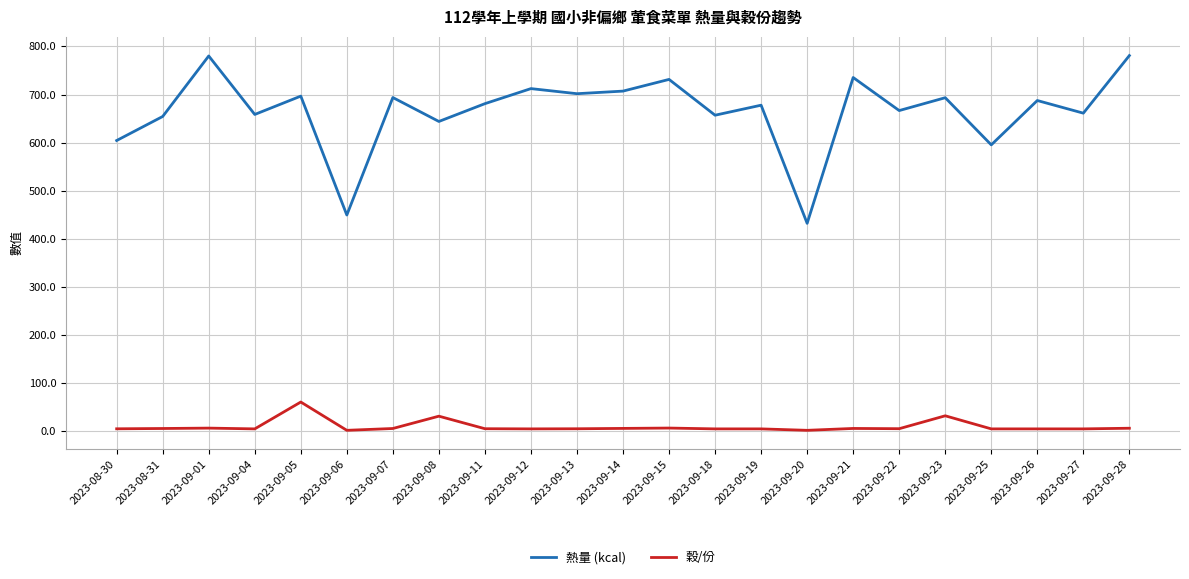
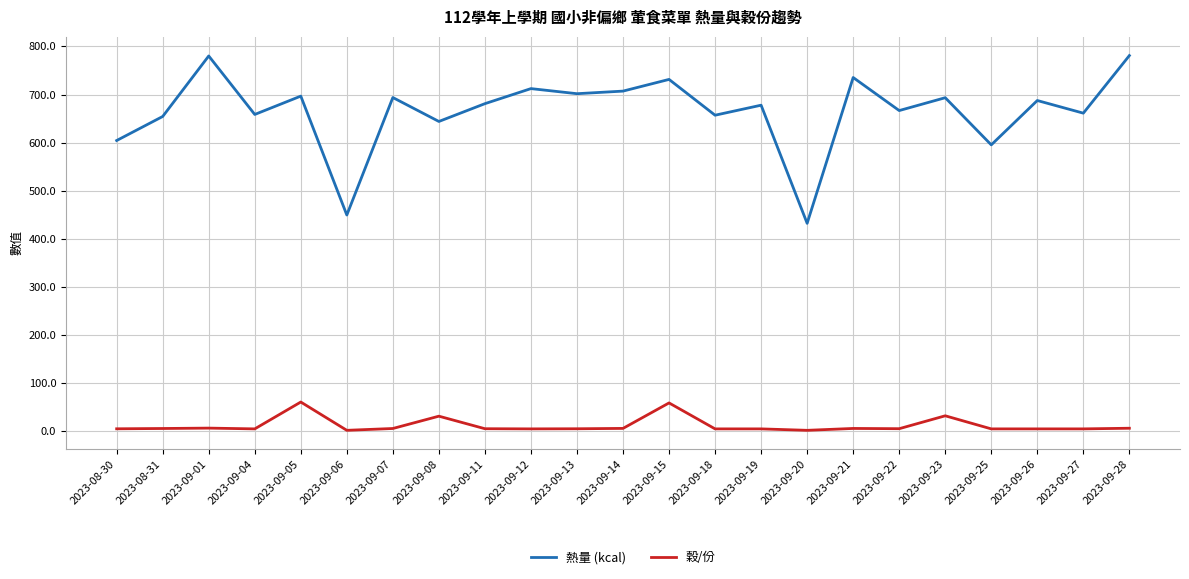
  {
    "熱量 (kcal)": {
      "2023-08-30": 600,
      "2023-08-31": 650,
      "2023-09-01": 780,
      "2023-09-04": 660,
      "2023-09-05": 700,
      "2023-09-06": 450,
      "2023-09-07": 690,
      "2023-09-08": 640,
      "2023-09-11": 680,
      "2023-09-12": 710,
      "2023-09-13": 700,
      "2023-09-14": 710,
      "2023-09-15": 730,
      "2023-09-18": 660,
      "2023-09-19": 680,
      "2023-09-20": 430,
      "2023-09-21": 740,
      "2023-09-22": 670,
      "2023-09-23": 690,
      "2023-09-25": 600,
      "2023-09-26": 690,
      "2023-09-27": 660,
      "2023-09-28": 780
    },
    "穀/份": {
      "2023-08-30": 10,
      "2023-08-31": 10,
      "2023-09-01": 10,
      "2023-09-04": 10,
      "2023-09-05": 60,
      "2023-09-06": 0,
      "2023-09-07": 10,
      "2023-09-08": 30,
      "2023-09-11": 10,
      "2023-09-12": 10,
      "2023-09-13": 10,
      "2023-09-14": 10,
-     "2023-09-15": 10,
+     "2023-09-15": 60,
      "2023-09-18": 10,
      "2023-09-19": 10,
      "2023-09-20": 0,
      "2023-09-21": 10,
      "2023-09-22": 10,
      "2023-09-23": 30,
      "2023-09-25": 10,
      "2023-09-26": 10,
      "2023-09-27": 10,
      "2023-09-28": 10
    }
  }
